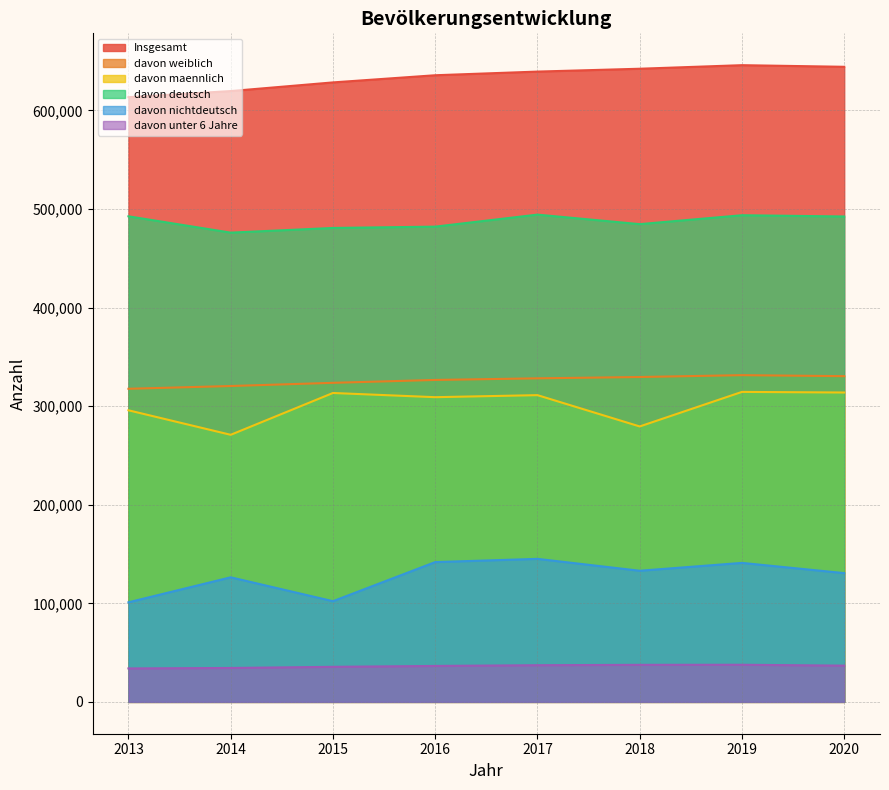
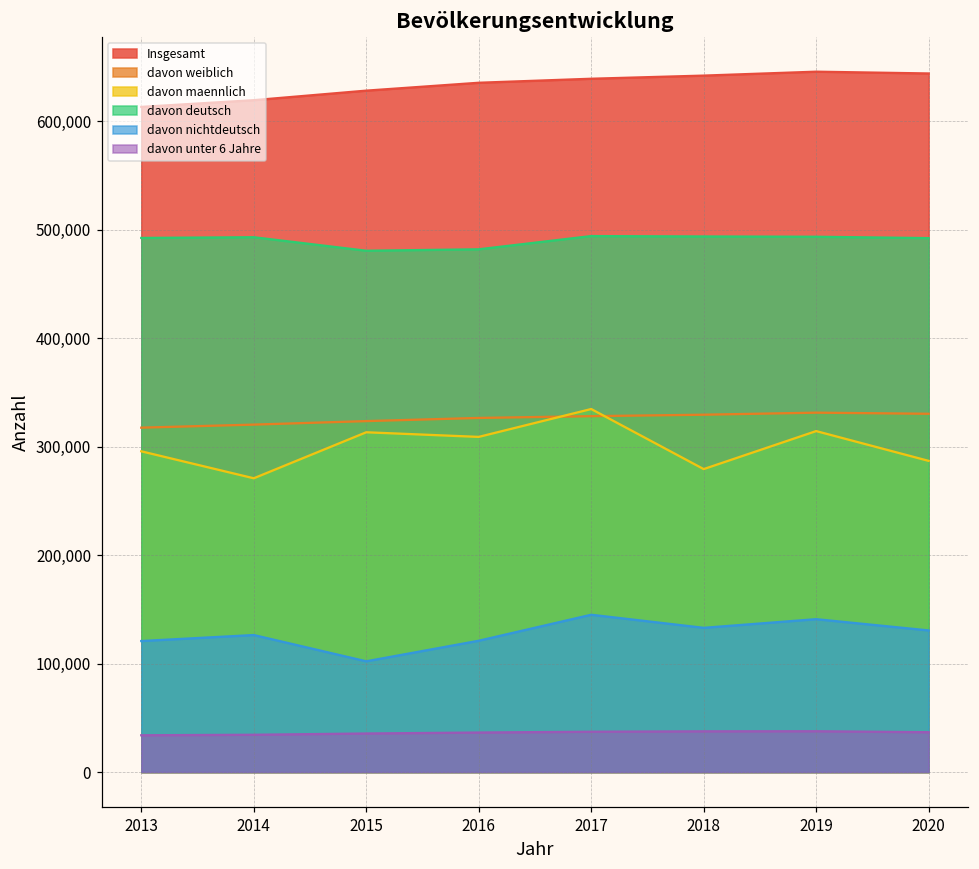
  {
    "davon maennlich": {
      "2013": "300,000",
      "2014": "270,000",
      "2015": "310,000",
      "2016": "310,000",
-     "2017": "310,000",
+     "2017": "330,000",
      "2018": "280,000",
      "2019": "310,000",
-     "2020": "310,000"
+     "2020": "290,000"
    },
    "davon deutsch": {
      "2013": "490,000",
-     "2014": "480,000",
+     "2014": "490,000",
      "2015": "480,000",
      "2016": "480,000",
      "2017": "490,000",
-     "2018": "480,000",
+     "2018": "490,000",
      "2019": "490,000",
      "2020": "490,000"
    },
    "davon nichtdeutsch": {
-     "2013": "100,000",
+     "2013": "120,000",
      "2014": "130,000",
      "2015": "100,000",
-     "2016": "140,000",
+     "2016": "120,000",
      "2017": "150,000",
      "2018": "130,000",
      "2019": "140,000",
      "2020": "130,000"
    },
    "davon unter 6 Jahre": {
      "2013": "30,000",
      "2014": "30,000",
      "2015": "40,000",
      "2016": "40,000",
      "2017": "40,000",
      "2018": "40,000",
      "2019": "40,000",
      "2020": "40,000"
    }
  }
